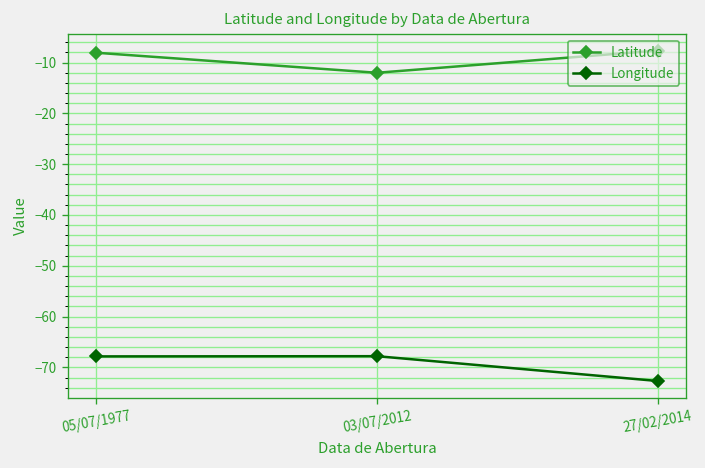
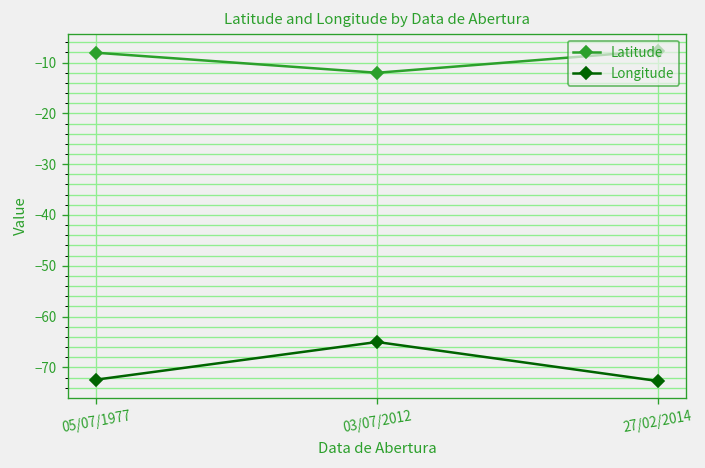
  {
    "Latitude": {
      "05/07/1977": -8,
      "03/07/2012": -12
    },
    "Longitude": {
-     "05/07/1977": -68,
-     "03/07/2012": -68,
+     "05/07/1977": -72,
+     "03/07/2012": -65,
      "27/02/2014": -73
    }
  }
